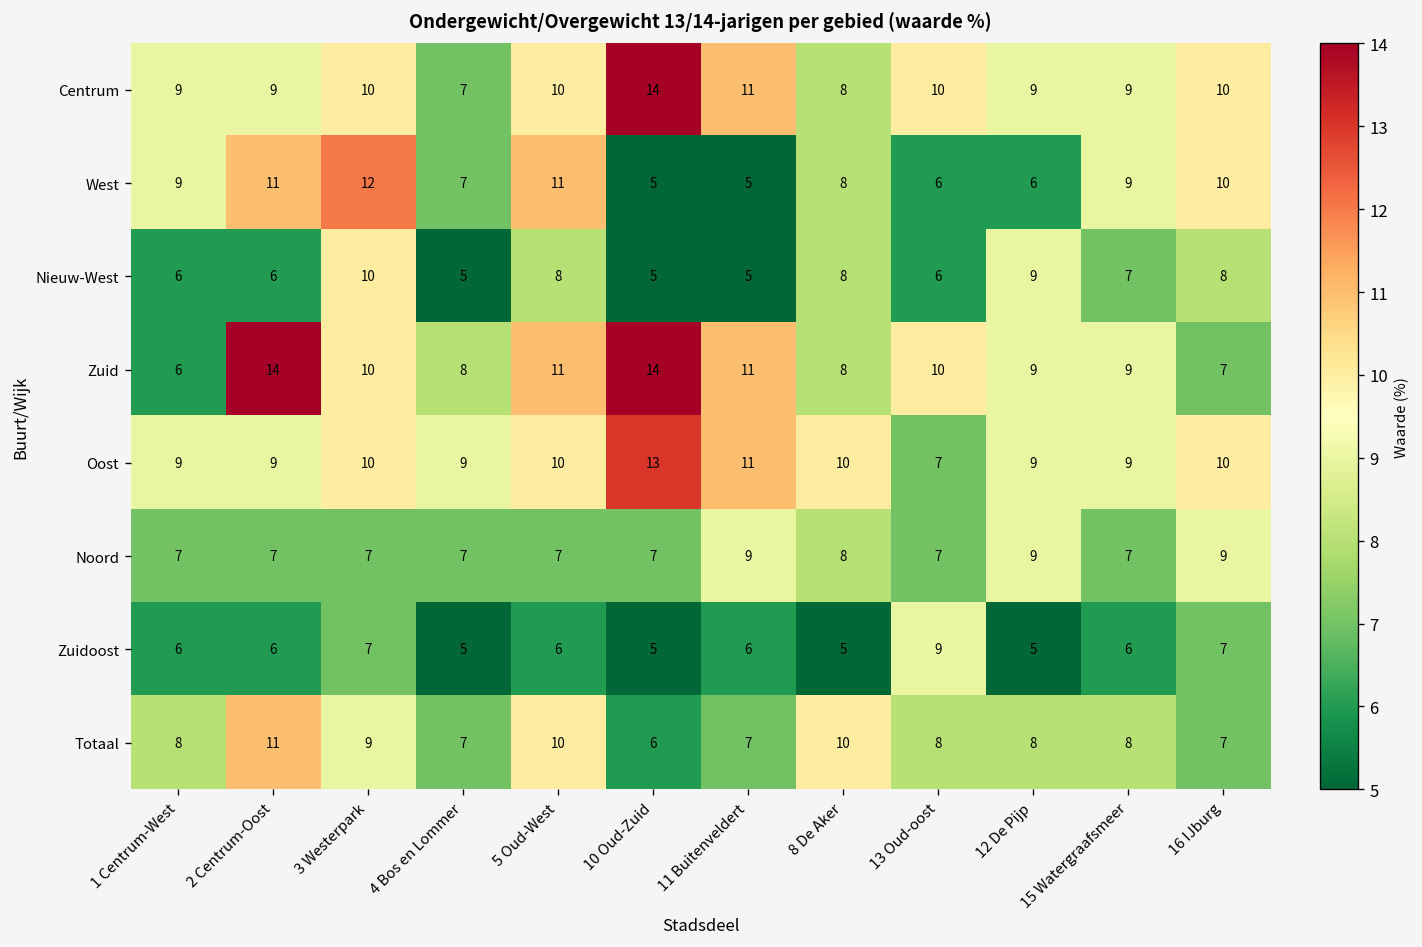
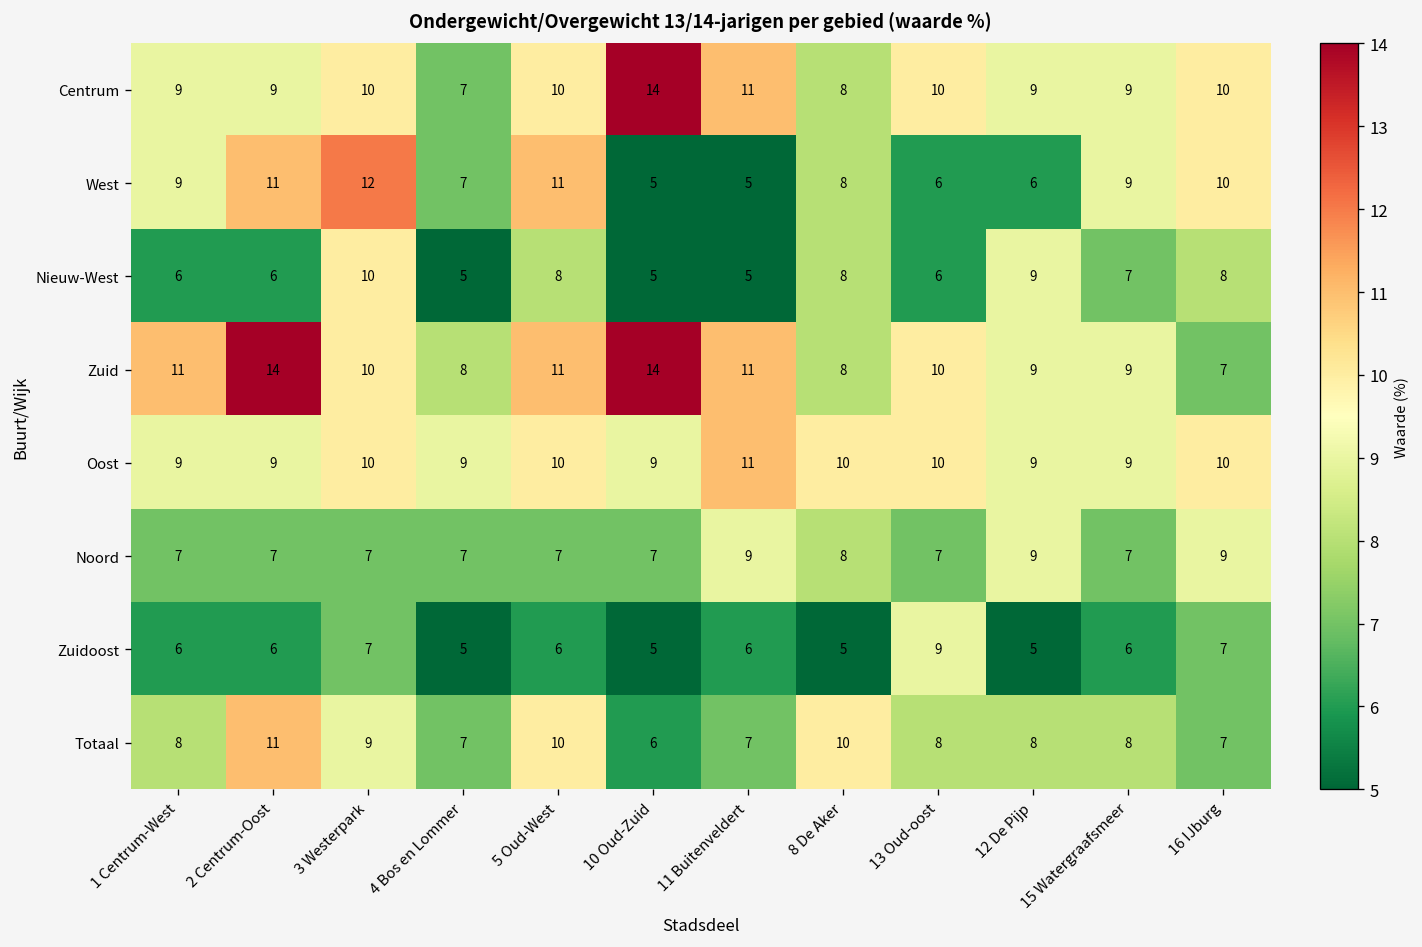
  {
    "Centrum": {
      "1 Centrum-West": 9,
      "2 Centrum-Oost": 9,
      "3 Westerpark": 10,
      "4 Bos en Lommer": 7,
      "5 Oud-West": 10,
      "10 Oud-Zuid": 14,
      "11 Buitenveldert": 11,
      "8 De Aker": 8,
      "13 Oud-oost": 10,
      "12 De Pijp": 9,
      "15 Watergraafsmeer": 9,
      "16 IJburg": 10
    },
    "West": {
      "1 Centrum-West": 9,
      "2 Centrum-Oost": 11,
      "3 Westerpark": 12,
      "4 Bos en Lommer": 7,
      "5 Oud-West": 11,
      "10 Oud-Zuid": 5,
      "11 Buitenveldert": 5,
      "8 De Aker": 8,
      "13 Oud-oost": 6,
      "12 De Pijp": 6,
      "15 Watergraafsmeer": 9,
      "16 IJburg": 10
    },
    "Nieuw-West": {
      "1 Centrum-West": 6,
      "2 Centrum-Oost": 6,
      "3 Westerpark": 10,
      "4 Bos en Lommer": 5,
      "5 Oud-West": 8,
      "10 Oud-Zuid": 5,
      "11 Buitenveldert": 5,
      "8 De Aker": 8,
      "13 Oud-oost": 6,
      "12 De Pijp": 9,
      "15 Watergraafsmeer": 7,
      "16 IJburg": 8
    },
    "Zuid": {
-     "1 Centrum-West": 6,
+     "1 Centrum-West": 11,
      "2 Centrum-Oost": 14,
      "3 Westerpark": 10,
      "4 Bos en Lommer": 8,
      "5 Oud-West": 11,
      "10 Oud-Zuid": 14,
      "11 Buitenveldert": 11,
      "8 De Aker": 8,
      "13 Oud-oost": 10,
      "12 De Pijp": 9,
      "15 Watergraafsmeer": 9,
      "16 IJburg": 7
    },
    "Oost": {
      "1 Centrum-West": 9,
      "2 Centrum-Oost": 9,
      "3 Westerpark": 10,
      "4 Bos en Lommer": 9,
      "5 Oud-West": 10,
-     "10 Oud-Zuid": 13,
+     "10 Oud-Zuid": 9,
      "11 Buitenveldert": 11,
      "8 De Aker": 10,
-     "13 Oud-oost": 7,
+     "13 Oud-oost": 10,
      "12 De Pijp": 9,
      "15 Watergraafsmeer": 9,
      "16 IJburg": 10
    },
    "Noord": {
      "1 Centrum-West": 7,
      "2 Centrum-Oost": 7,
      "3 Westerpark": 7,
      "4 Bos en Lommer": 7,
      "5 Oud-West": 7,
      "10 Oud-Zuid": 7,
      "11 Buitenveldert": 9,
      "8 De Aker": 8,
      "13 Oud-oost": 7,
      "12 De Pijp": 9,
      "15 Watergraafsmeer": 7,
      "16 IJburg": 9
    },
    "Zuidoost": {
      "1 Centrum-West": 6,
      "2 Centrum-Oost": 6,
      "3 Westerpark": 7,
      "4 Bos en Lommer": 5,
      "5 Oud-West": 6,
      "10 Oud-Zuid": 5,
      "11 Buitenveldert": 6,
      "8 De Aker": 5,
      "13 Oud-oost": 9,
      "12 De Pijp": 5,
      "15 Watergraafsmeer": 6,
      "16 IJburg": 7
    },
    "Totaal": {
      "1 Centrum-West": 8,
      "2 Centrum-Oost": 11,
      "3 Westerpark": 9,
      "4 Bos en Lommer": 7,
      "5 Oud-West": 10,
      "10 Oud-Zuid": 6,
      "11 Buitenveldert": 7,
      "8 De Aker": 10,
      "13 Oud-oost": 8,
      "12 De Pijp": 8,
      "15 Watergraafsmeer": 8,
      "16 IJburg": 7
    }
  }
